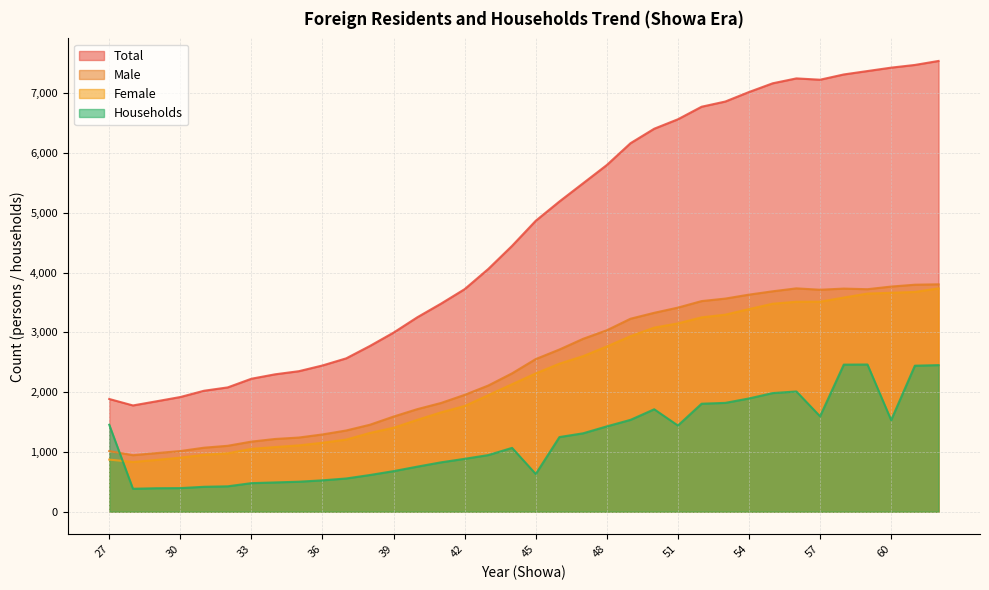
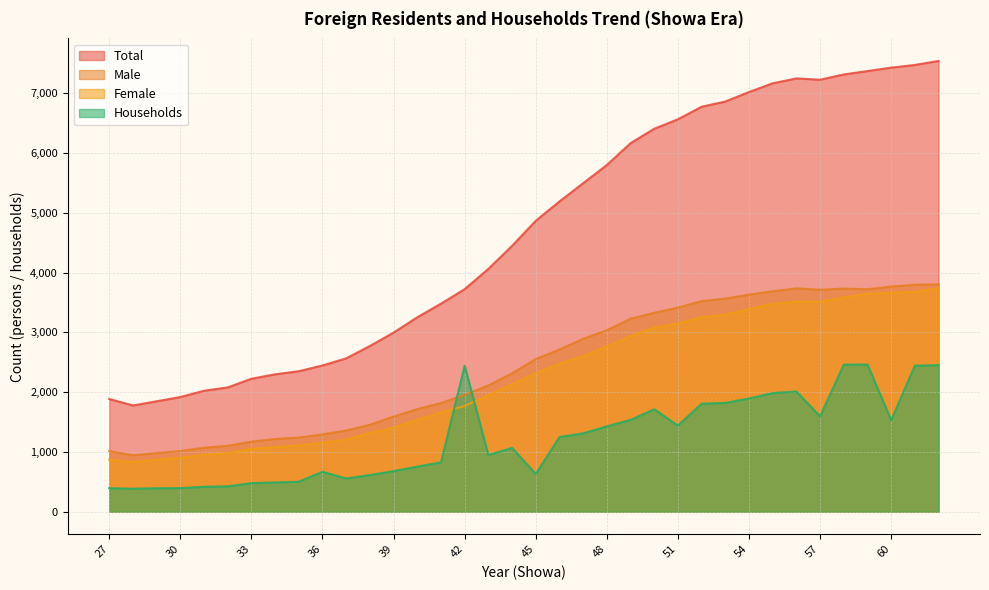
  {
    "Households": {
-     "27": "1,500",
+     "27": "400",
      "30": "400",
      "33": "500",
-     "36": "500",
+     "36": "700",
      "39": "700",
-     "42": "900",
+     "42": "2,400",
      "45": "600",
      "48": "1,400",
      "51": "1,400",
      "54": "1,900",
      "57": "1,600",
      "60": "1,500"
    }
  }
